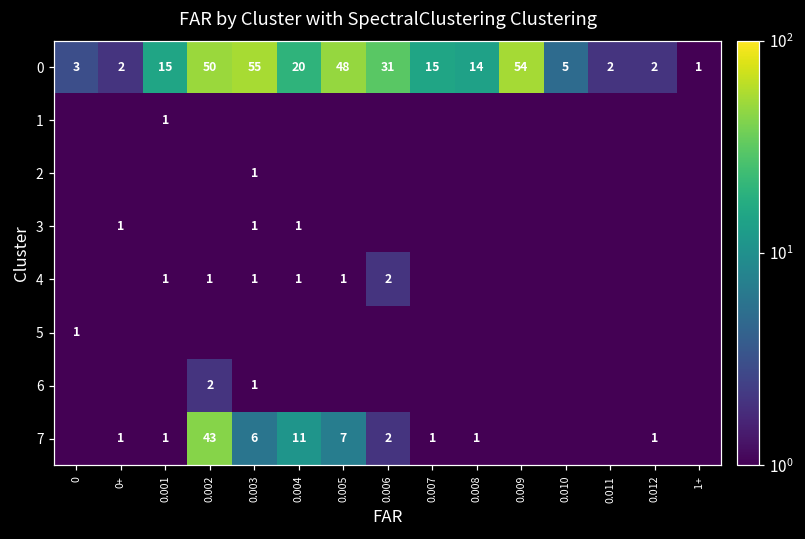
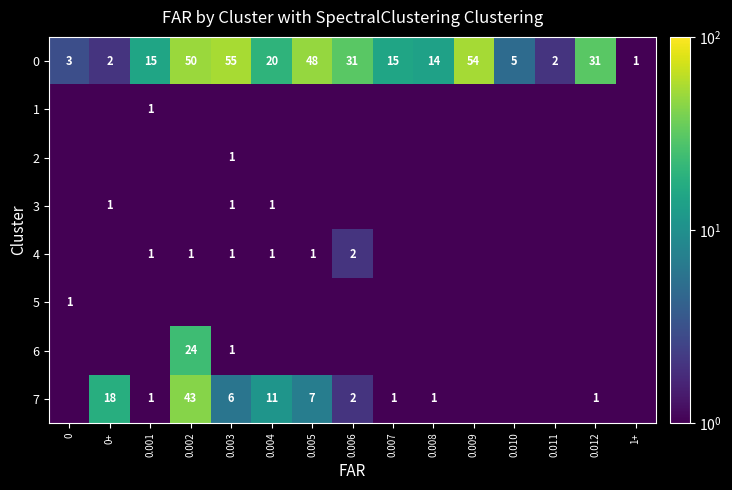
  {
    "0": {
      "0": 3,
      "0+": 2,
      "0.001": 15,
      "0.002": 50,
      "0.003": 55,
      "0.004": 20,
      "0.005": 48,
      "0.006": 31,
      "0.007": 15,
      "0.008": 14,
      "0.009": 54,
      "0.010": 5,
      "0.011": 2,
-     "0.012": 2,
+     "0.012": 31,
      "1+": 1
    },
    "1": {
      "0.001": 1
    },
    "2": {
      "0.003": 1
    },
    "3": {
      "0+": 1,
      "0.003": 1,
      "0.004": 1
    },
    "4": {
      "0.001": 1,
      "0.002": 1,
      "0.003": 1,
      "0.004": 1,
      "0.005": 1,
      "0.006": 2
    },
    "5": {
      "0": 1
    },
    "6": {
-     "0.002": 2,
+     "0.002": 24,
      "0.003": 1
    },
    "7": {
-     "0+": 1,
+     "0+": 18,
      "0.001": 1,
      "0.002": 43,
      "0.003": 6,
      "0.004": 11,
      "0.005": 7,
      "0.006": 2,
      "0.007": 1,
      "0.008": 1,
      "0.012": 1
    }
  }
